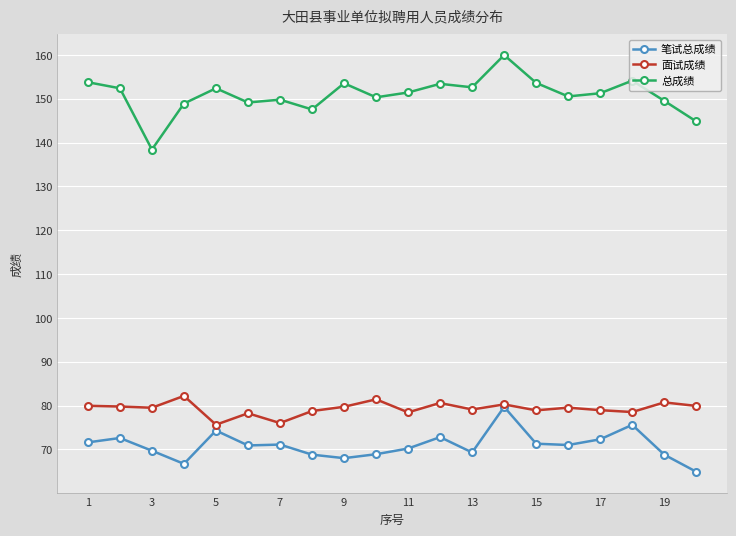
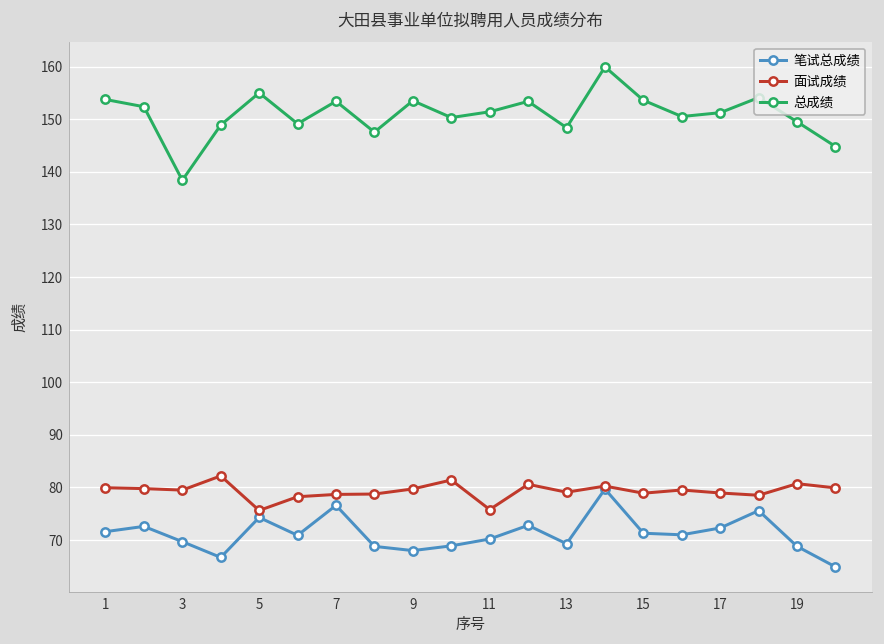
  {
    "笔试总成绩": {
      "1": 72,
      "3": 70,
      "5": 74,
-     "7": 71,
+     "7": 77,
      "9": 68,
      "11": 70,
      "13": 69,
      "15": 71,
      "17": 72,
      "19": 69
    },
    "面试成绩": {
      "1": 80,
      "3": 80,
      "5": 76,
-     "7": 76,
+     "7": 79,
      "9": 80,
-     "11": 78,
+     "11": 76,
      "13": 79,
      "15": 79,
      "17": 79,
      "19": 81
    },
    "总成绩": {
      "1": 154,
      "3": 138,
-     "5": 152,
-     "7": 150,
+     "5": 155,
+     "7": 153,
      "9": 154,
      "11": 151,
-     "13": 153,
+     "13": 148,
      "15": 154,
      "17": 151,
      "19": 150
    }
  }
